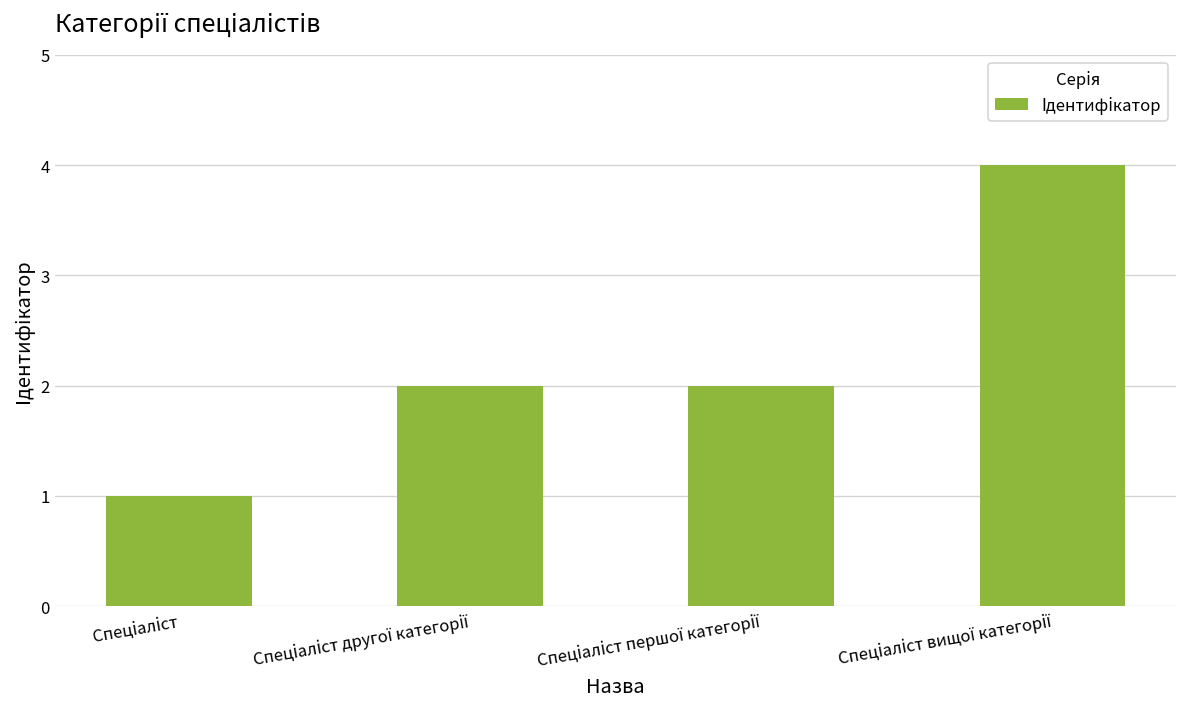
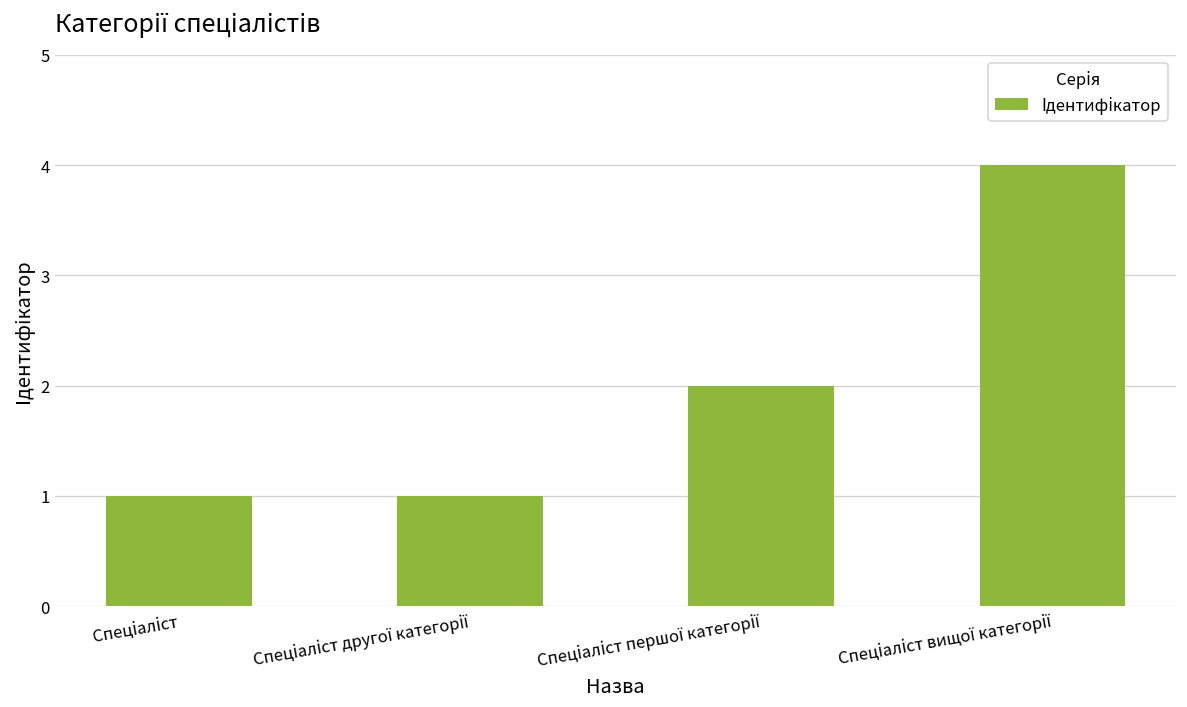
  {
    "Спеціаліст": 1,
-   "Спеціаліст другої категорії": 2,
+   "Спеціаліст другої категорії": 1,
    "Спеціаліст першої категорії": 2,
    "Спеціаліст вищої категорії": 4
  }
